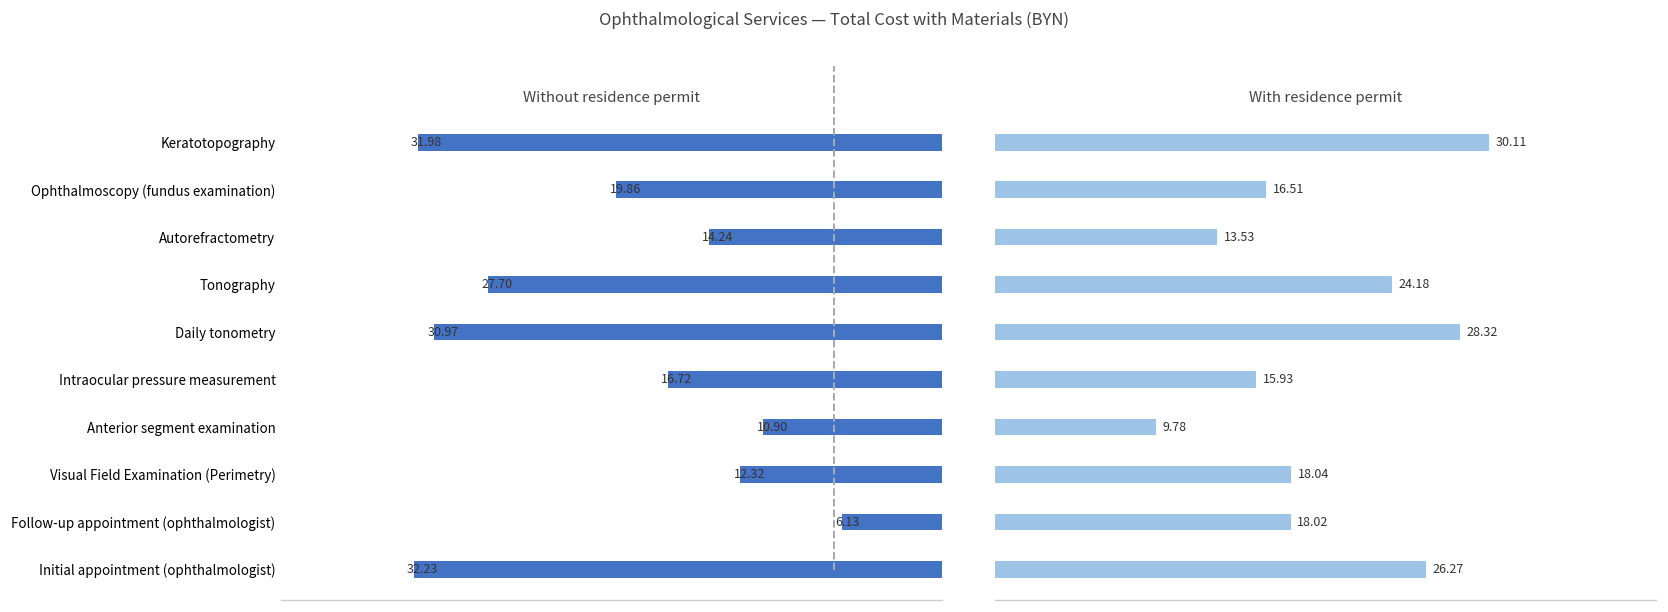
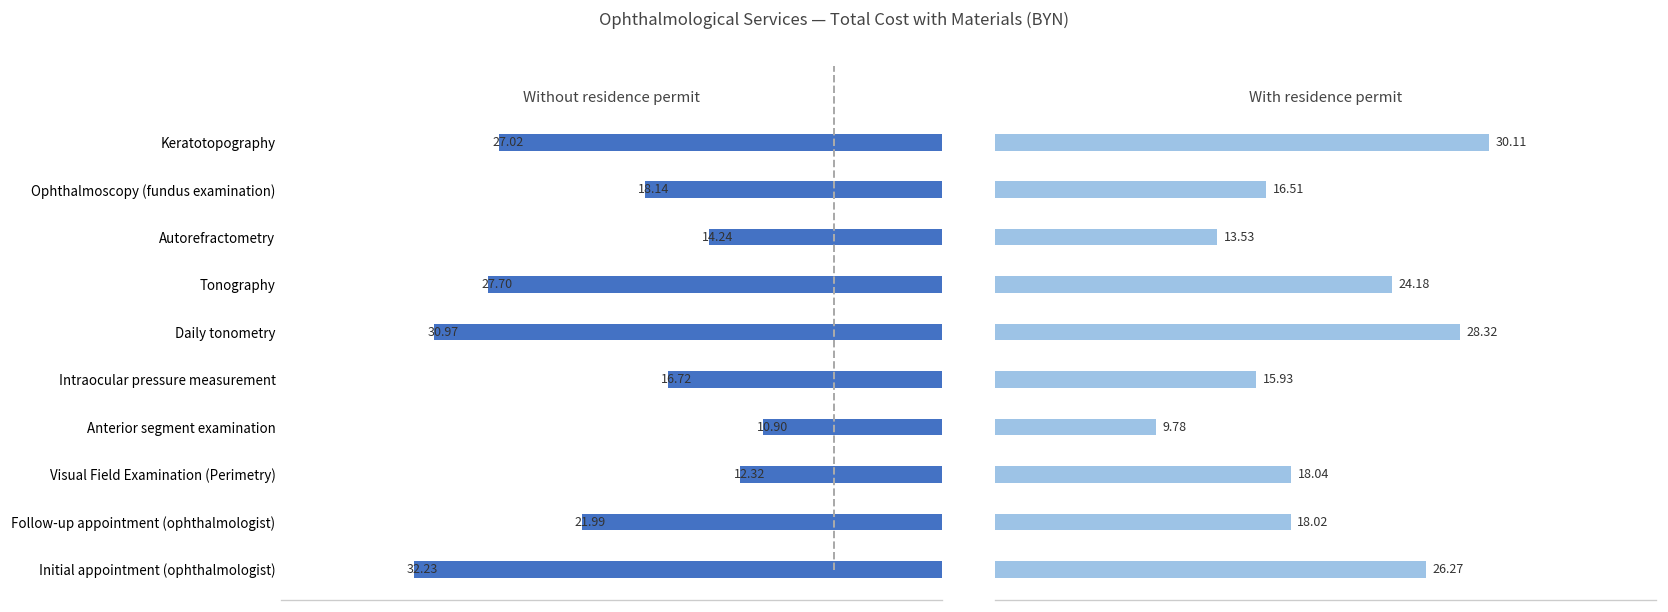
  {
    "Without residence permit": {
-     "Keratotopography": 31.98,
-     "Ophthalmoscopy (fundus examination)": 19.86,
+     "Keratotopography": 27.02,
+     "Ophthalmoscopy (fundus examination)": 18.14,
      "Autorefractometry": 14.24,
      "Tonography": 27.70,
      "Daily tonometry": 30.97,
      "Intraocular pressure measurement": 16.72,
      "Anterior segment examination": 10.90,
      "Visual Field Examination (Perimetry)": 12.32,
-     "Follow-up appointment (ophthalmologist)": 6.13,
+     "Follow-up appointment (ophthalmologist)": 21.99,
      "Initial appointment (ophthalmologist)": 32.23
    }
  }
